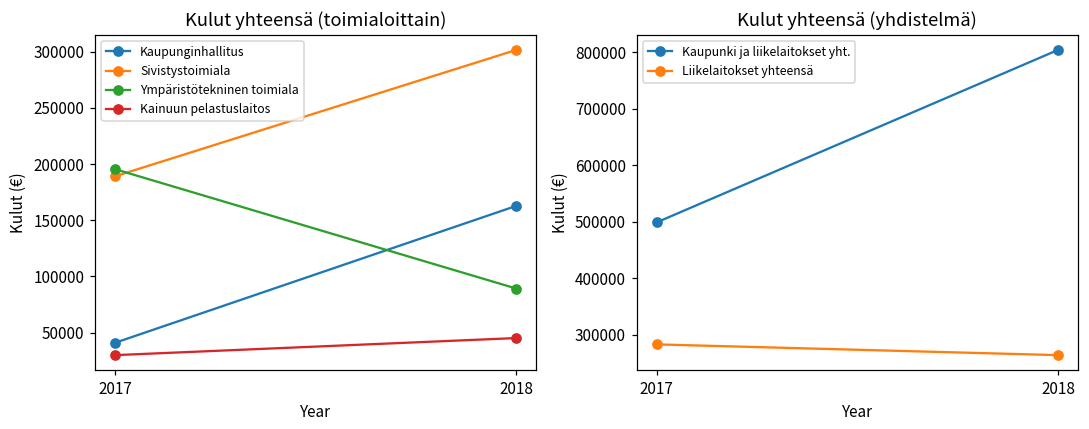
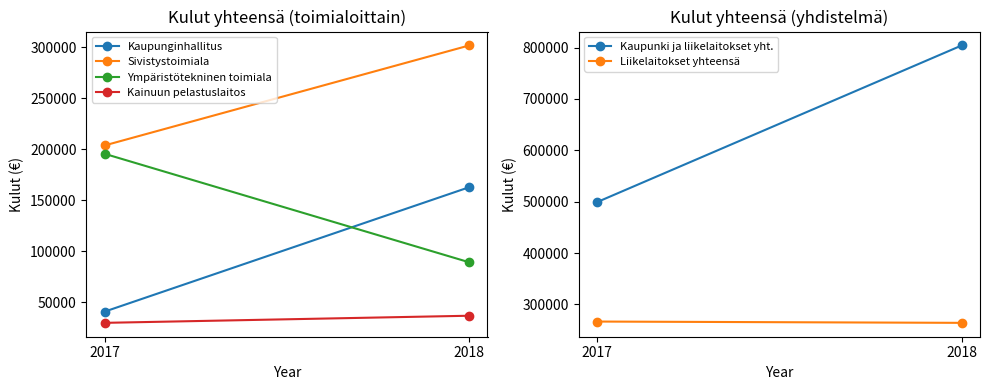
  {
    "Kulut yhteensä (toimialoittain)": {
      "Kaupunginhallitus": {
        "2017": 41000,
        "2018": 163000
      },
      "Sivistystoimiala": {
-       "2017": 189000,
+       "2017": 204000,
        "2018": 302000
      },
      "Ympäristötekninen toimiala": {
        "2017": 196000,
        "2018": 89000
      },
      "Kainuun pelastuslaitos": {
        "2017": 30000,
-       "2018": 45000
+       "2018": 37000
      }
    },
    "Kulut yhteensä (yhdistelmä)": {
      "Kaupunki ja liikelaitokset yht.": {
        "2017": 500000,
        "2018": 800000
      },
      "Liikelaitokset yhteensä": {
-       "2017": 280000,
+       "2017": 270000,
        "2018": 260000
      }
    }
  }
